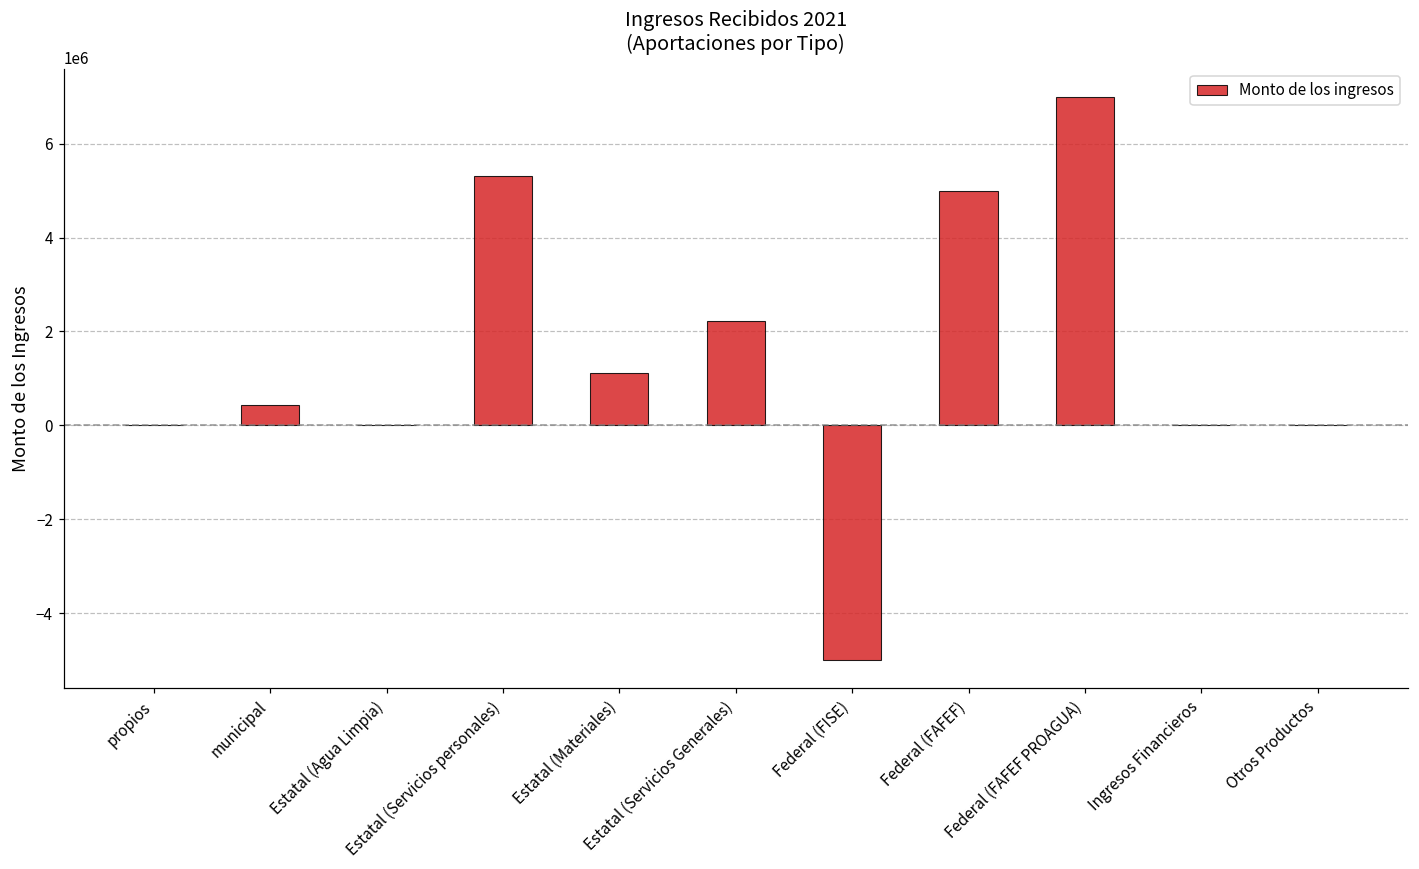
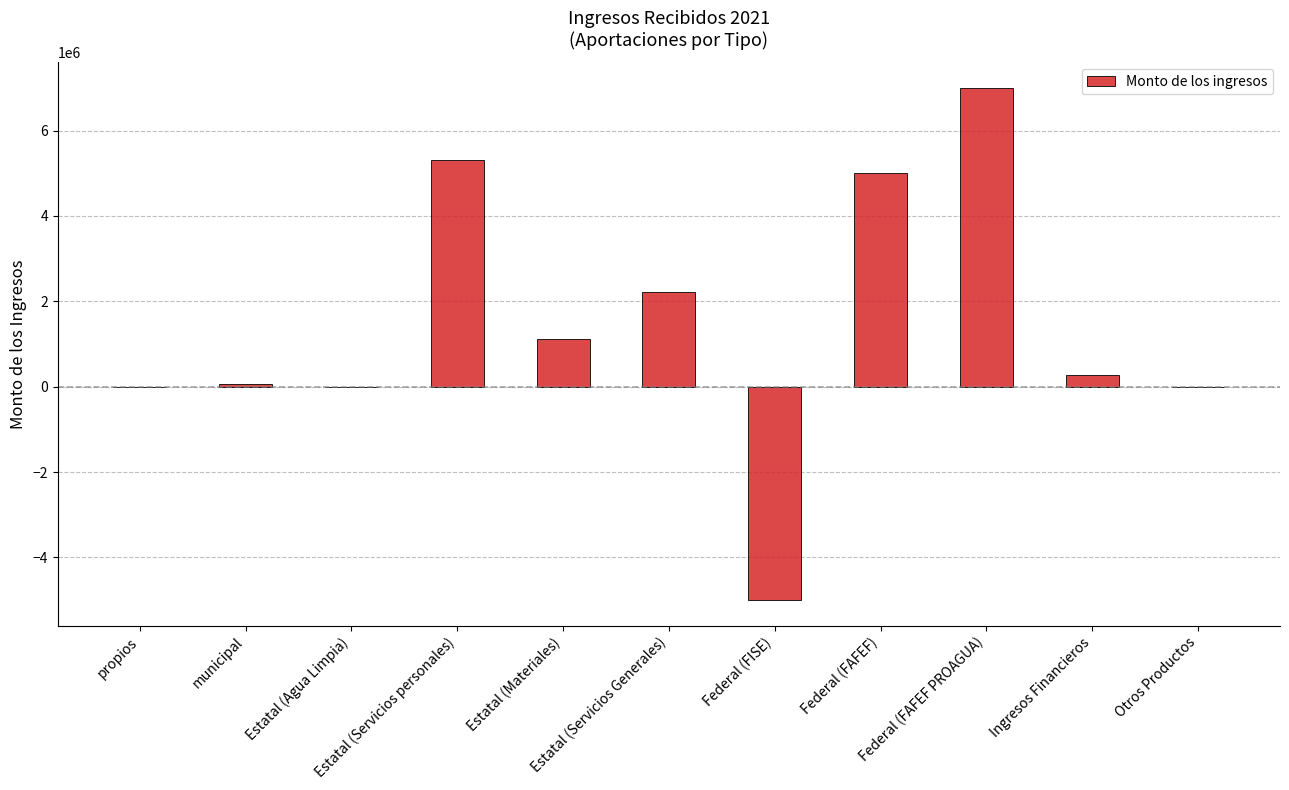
  {
    "propios": 0,
-   "municipal": 400000,
+   "municipal": 100000,
    "Estatal (Agua Limpia)": 0,
    "Estatal (Servicios personales)": 5300000,
    "Estatal (Materiales)": 1100000,
    "Estatal (Servicios Generales)": 2200000,
    "Federal (FISE)": -5000000,
    "Federal (FAFEF)": 5000000,
    "Federal (FAFEF PROAGUA)": 7000000,
-   "Ingresos Financieros": 0
+   "Ingresos Financieros": 300000
  }
